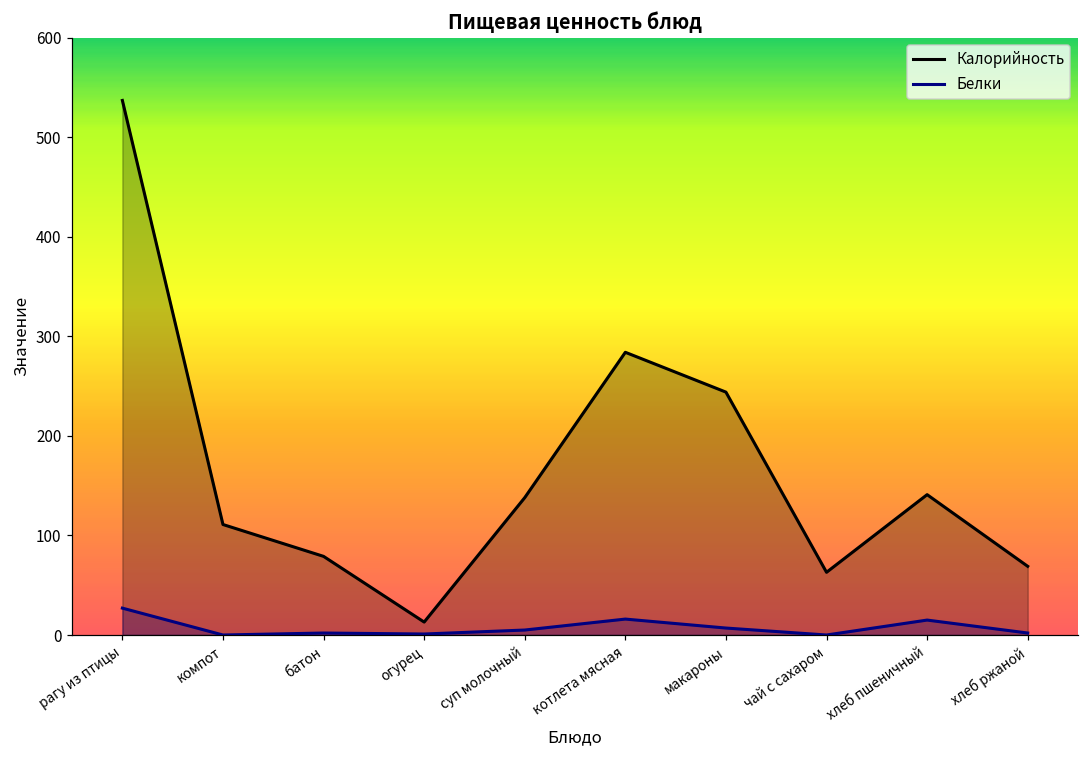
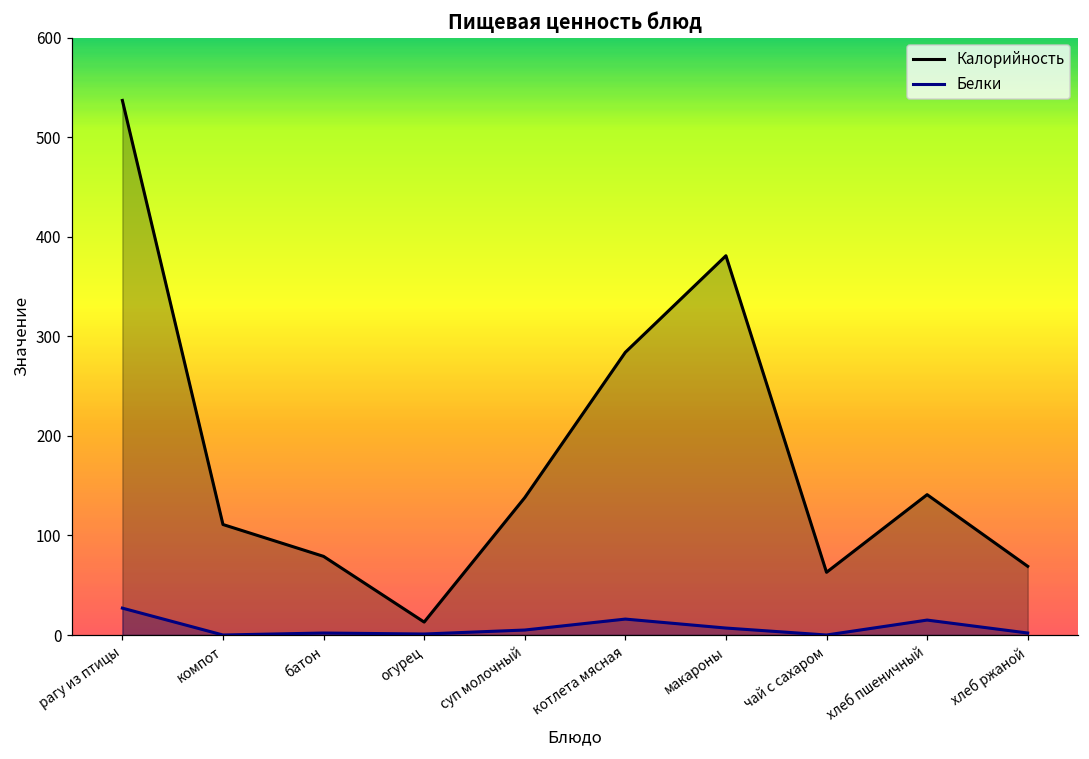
  {
    "Калорийность": {
      "рагу из птицы": 540,
      "компот": 110,
      "батон": 80,
      "огурец": 10,
      "суп молочный": 140,
      "котлета мясная": 280,
-     "макароны": 240,
+     "макароны": 380,
      "чай с сахаром": 60,
      "хлеб пшеничный": 140,
      "хлеб ржаной": 70
    },
    "Белки": {
      "рагу из птицы": 30,
      "компот": 0,
      "батон": 0,
      "огурец": 0,
      "суп молочный": 10,
      "котлета мясная": 20,
      "макароны": 10,
      "чай с сахаром": 0,
      "хлеб пшеничный": 20,
      "хлеб ржаной": 0
    }
  }
